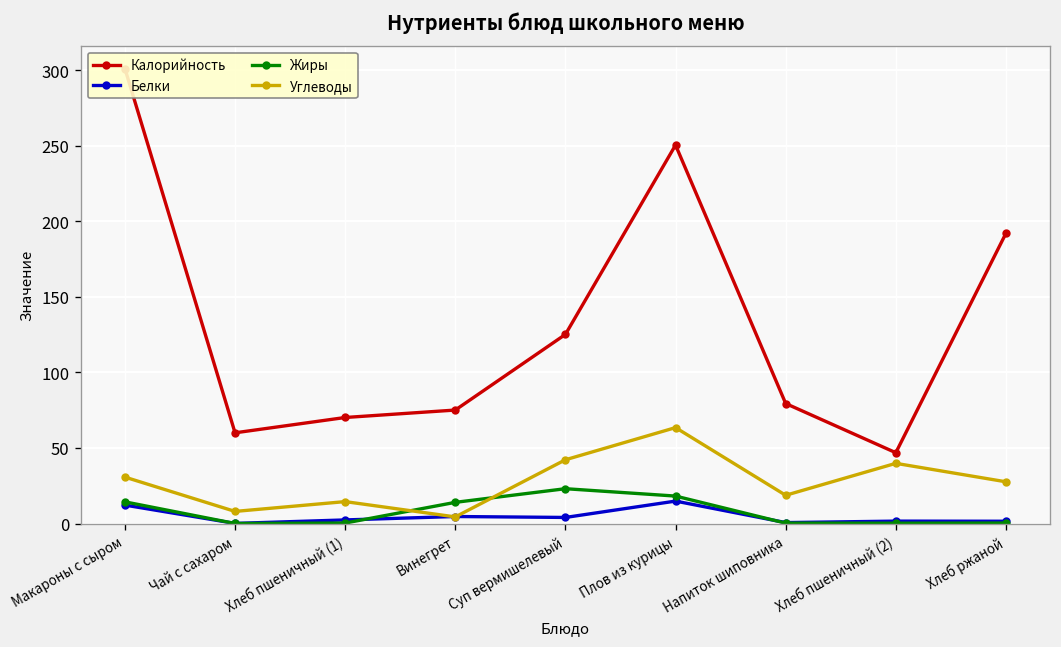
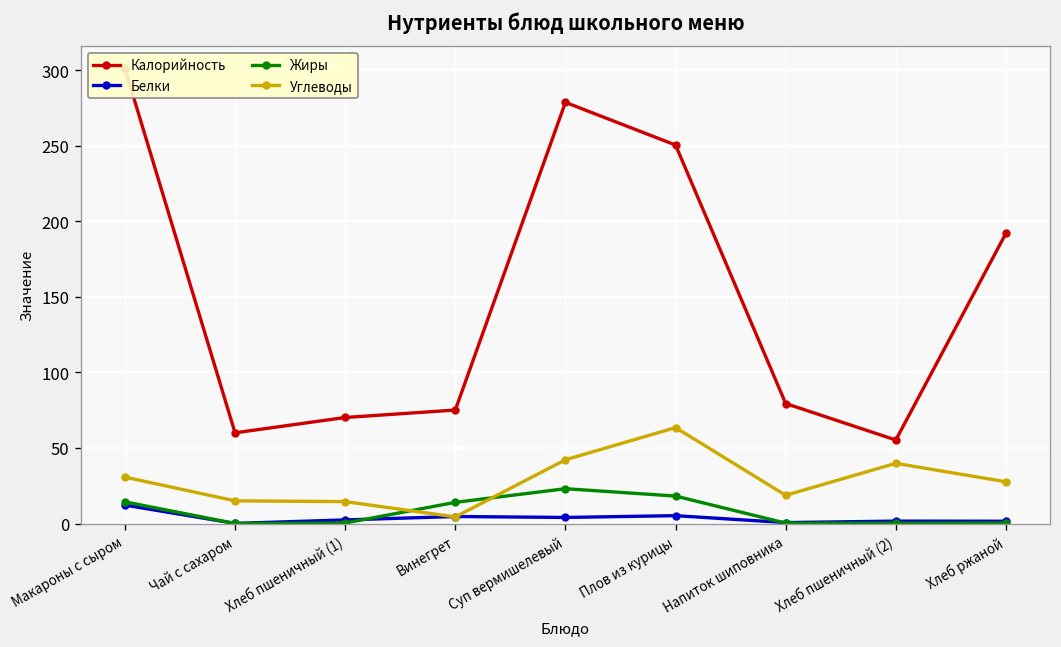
  {
    "Калорийность": {
      "Чай с сахаром": 60,
      "Хлеб пшеничный (1)": 70,
      "Винегрет": 75,
-     "Суп вермишелевый": 125,
+     "Суп вермишелевый": 279,
      "Плов из курицы": 250,
      "Напиток шиповника": 79,
-     "Хлеб пшеничный (2)": 47,
+     "Хлеб пшеничный (2)": 55,
      "Хлеб ржаной": 192
    },
    "Белки": {
      "Макароны с сыром": 12,
      "Хлеб пшеничный (1)": 2,
      "Суп вермишелевый": 4,
-     "Плов из курицы": 15
+     "Плов из курицы": 5
    },
    "Жиры": {
      "Макароны с сыром": 14,
      "Хлеб пшеничный (1)": 0,
      "Винегрет": 14,
      "Суп вермишелевый": 23,
      "Плов из курицы": 18
    },
    "Углеводы": {
      "Макароны с сыром": 31,
-     "Чай с сахаром": 8,
+     "Чай с сахаром": 15,
      "Хлеб пшеничный (1)": 14,
      "Суп вермишелевый": 42,
      "Плов из курицы": 63,
      "Напиток шиповника": 19,
      "Хлеб пшеничный (2)": 40,
      "Хлеб ржаной": 28
    }
  }
